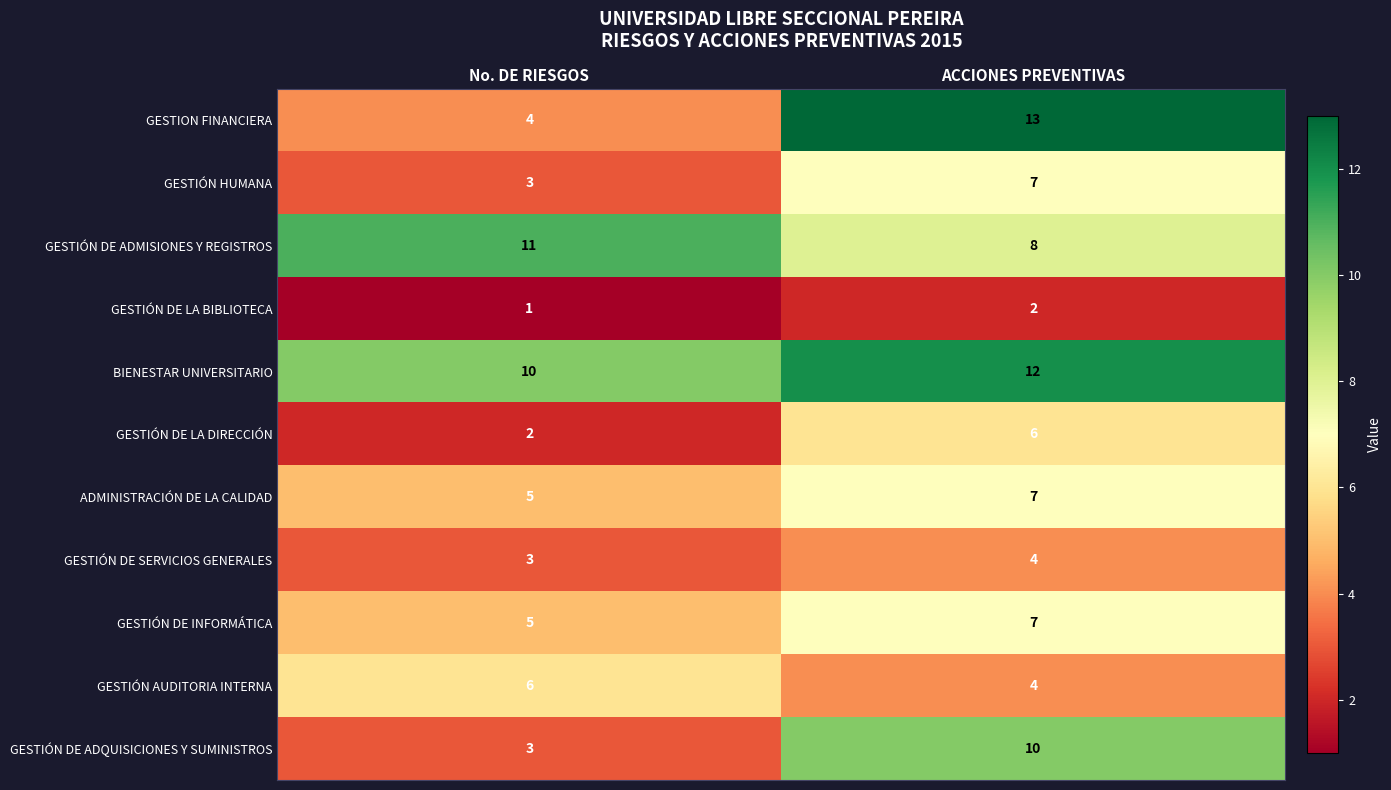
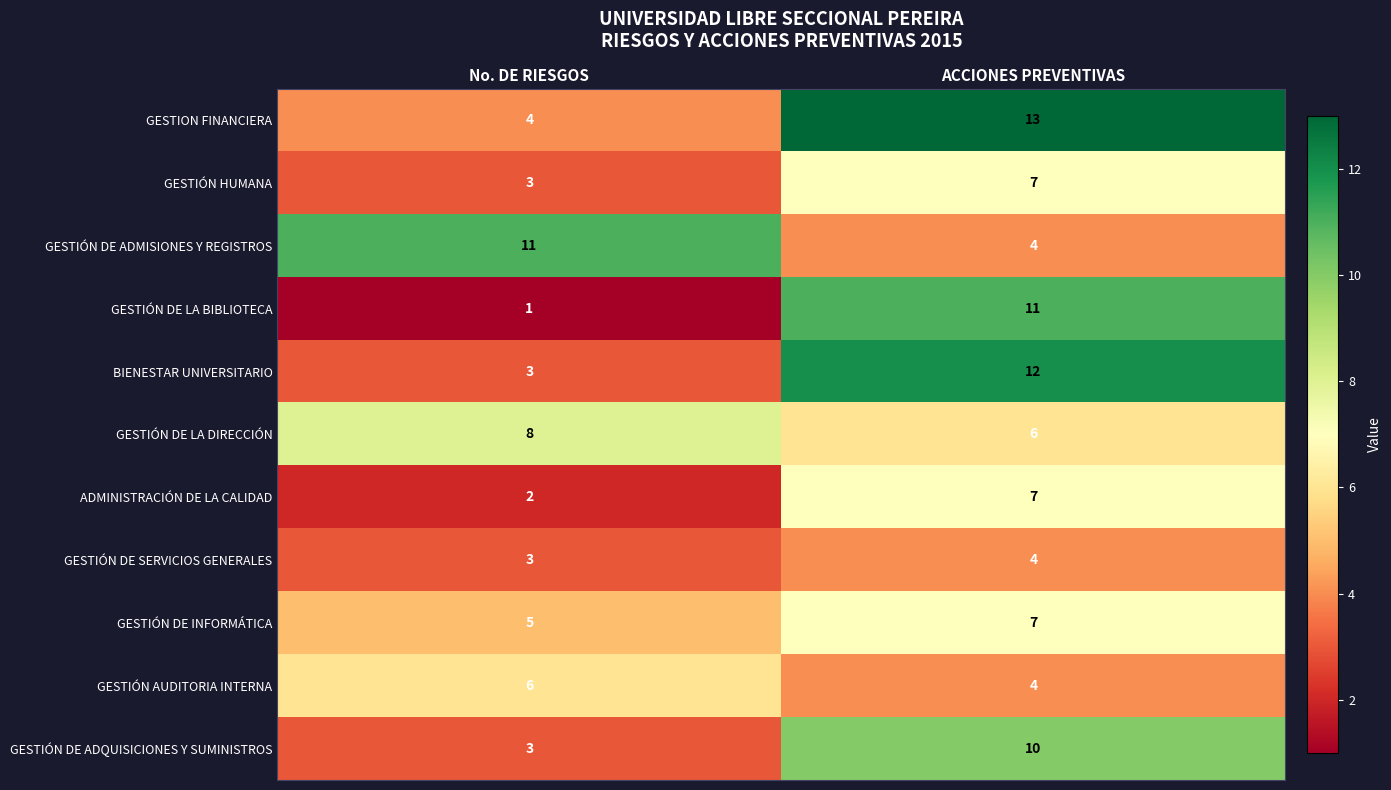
  {
    "GESTION FINANCIERA": {
      "No. DE RIESGOS": 4,
      "ACCIONES PREVENTIVAS": 13
    },
    "GESTIÓN HUMANA": {
      "No. DE RIESGOS": 3,
      "ACCIONES PREVENTIVAS": 7
    },
    "GESTIÓN DE ADMISIONES Y REGISTROS": {
      "No. DE RIESGOS": 11,
-     "ACCIONES PREVENTIVAS": 8
+     "ACCIONES PREVENTIVAS": 4
    },
    "GESTIÓN DE LA BIBLIOTECA": {
      "No. DE RIESGOS": 1,
-     "ACCIONES PREVENTIVAS": 2
+     "ACCIONES PREVENTIVAS": 11
    },
    "BIENESTAR UNIVERSITARIO": {
-     "No. DE RIESGOS": 10,
+     "No. DE RIESGOS": 3,
      "ACCIONES PREVENTIVAS": 12
    },
    "GESTIÓN DE LA DIRECCIÓN": {
-     "No. DE RIESGOS": 2,
+     "No. DE RIESGOS": 8,
      "ACCIONES PREVENTIVAS": 6
    },
    "ADMINISTRACIÓN DE LA CALIDAD": {
-     "No. DE RIESGOS": 5,
+     "No. DE RIESGOS": 2,
      "ACCIONES PREVENTIVAS": 7
    },
    "GESTIÓN DE SERVICIOS GENERALES": {
      "No. DE RIESGOS": 3,
      "ACCIONES PREVENTIVAS": 4
    },
    "GESTIÓN DE INFORMÁTICA": {
      "No. DE RIESGOS": 5,
      "ACCIONES PREVENTIVAS": 7
    },
    "GESTIÓN AUDITORIA INTERNA": {
      "No. DE RIESGOS": 6,
      "ACCIONES PREVENTIVAS": 4
    },
    "GESTIÓN DE ADQUISICIONES Y SUMINISTROS": {
      "No. DE RIESGOS": 3,
      "ACCIONES PREVENTIVAS": 10
    }
  }
